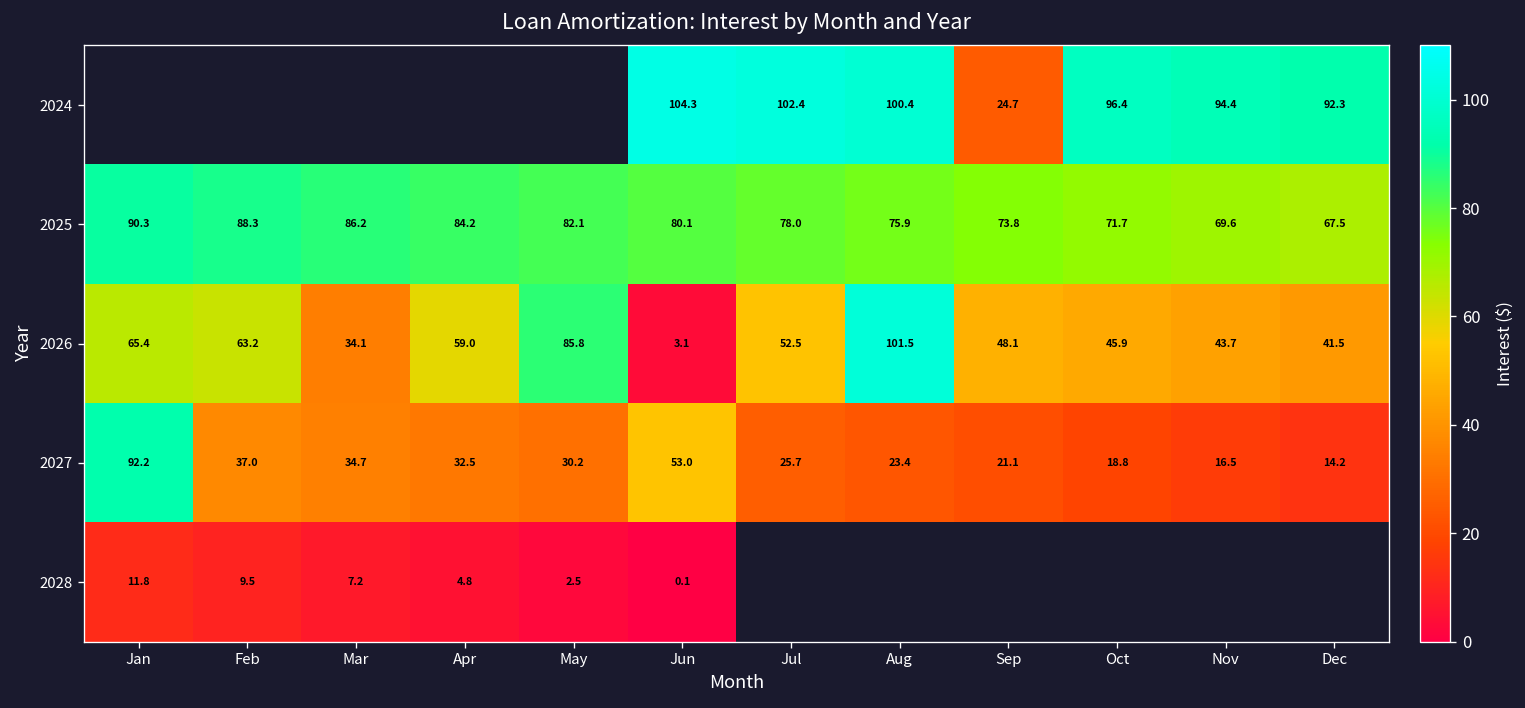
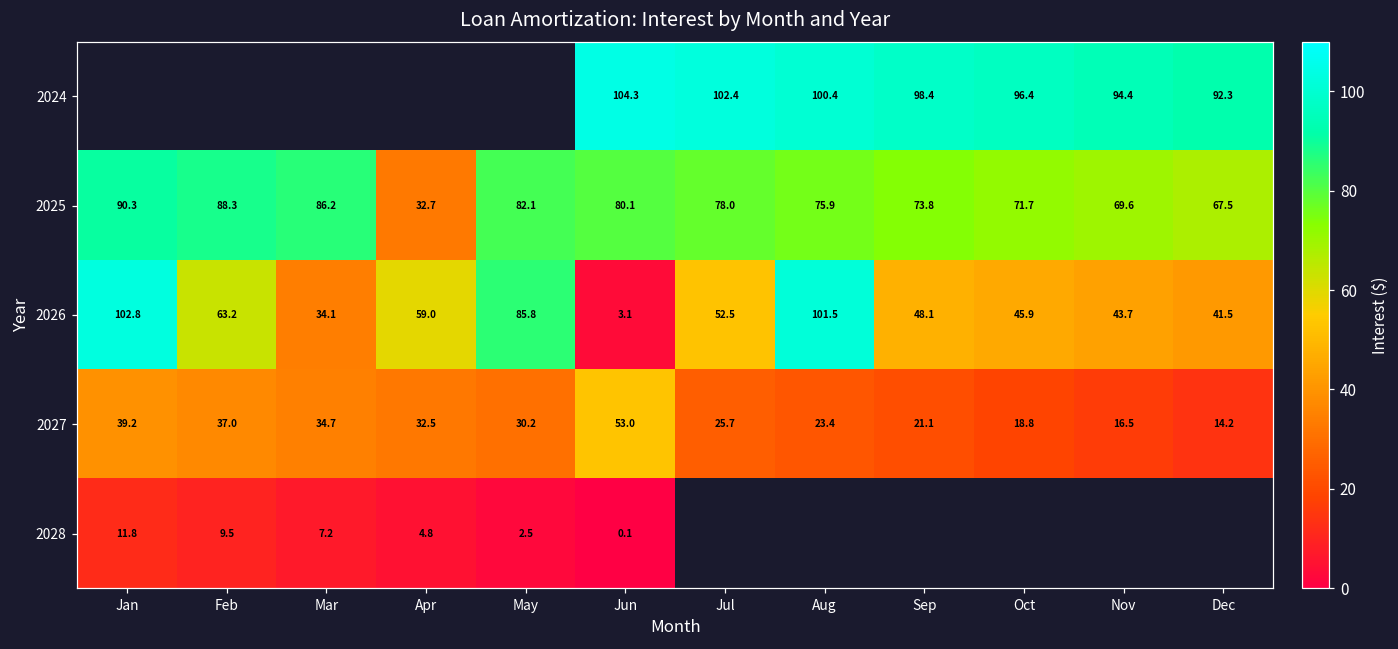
  {
    "2024": {
      "Jun": 104.3,
      "Jul": 102.4,
      "Aug": 100.4,
-     "Sep": 24.7,
+     "Sep": 98.4,
      "Oct": 96.4,
      "Nov": 94.4,
      "Dec": 92.3
    },
    "2025": {
      "Jan": 90.3,
      "Feb": 88.3,
      "Mar": 86.2,
-     "Apr": 84.2,
+     "Apr": 32.7,
      "May": 82.1,
      "Jun": 80.1,
      "Jul": 78.0,
      "Aug": 75.9,
      "Sep": 73.8,
      "Oct": 71.7,
      "Nov": 69.6,
      "Dec": 67.5
    },
    "2026": {
-     "Jan": 65.4,
+     "Jan": 102.8,
      "Feb": 63.2,
      "Mar": 34.1,
      "Apr": 59.0,
      "May": 85.8,
      "Jun": 3.1,
      "Jul": 52.5,
      "Aug": 101.5,
      "Sep": 48.1,
      "Oct": 45.9,
      "Nov": 43.7,
      "Dec": 41.5
    },
    "2027": {
-     "Jan": 92.2,
+     "Jan": 39.2,
      "Feb": 37.0,
      "Mar": 34.7,
      "Apr": 32.5,
      "May": 30.2,
      "Jun": 53.0,
      "Jul": 25.7,
      "Aug": 23.4,
      "Sep": 21.1,
      "Oct": 18.8,
      "Nov": 16.5,
      "Dec": 14.2
    },
    "2028": {
      "Jan": 11.8,
      "Feb": 9.5,
      "Mar": 7.2,
      "Apr": 4.8,
      "May": 2.5,
      "Jun": 0.1
    }
  }
